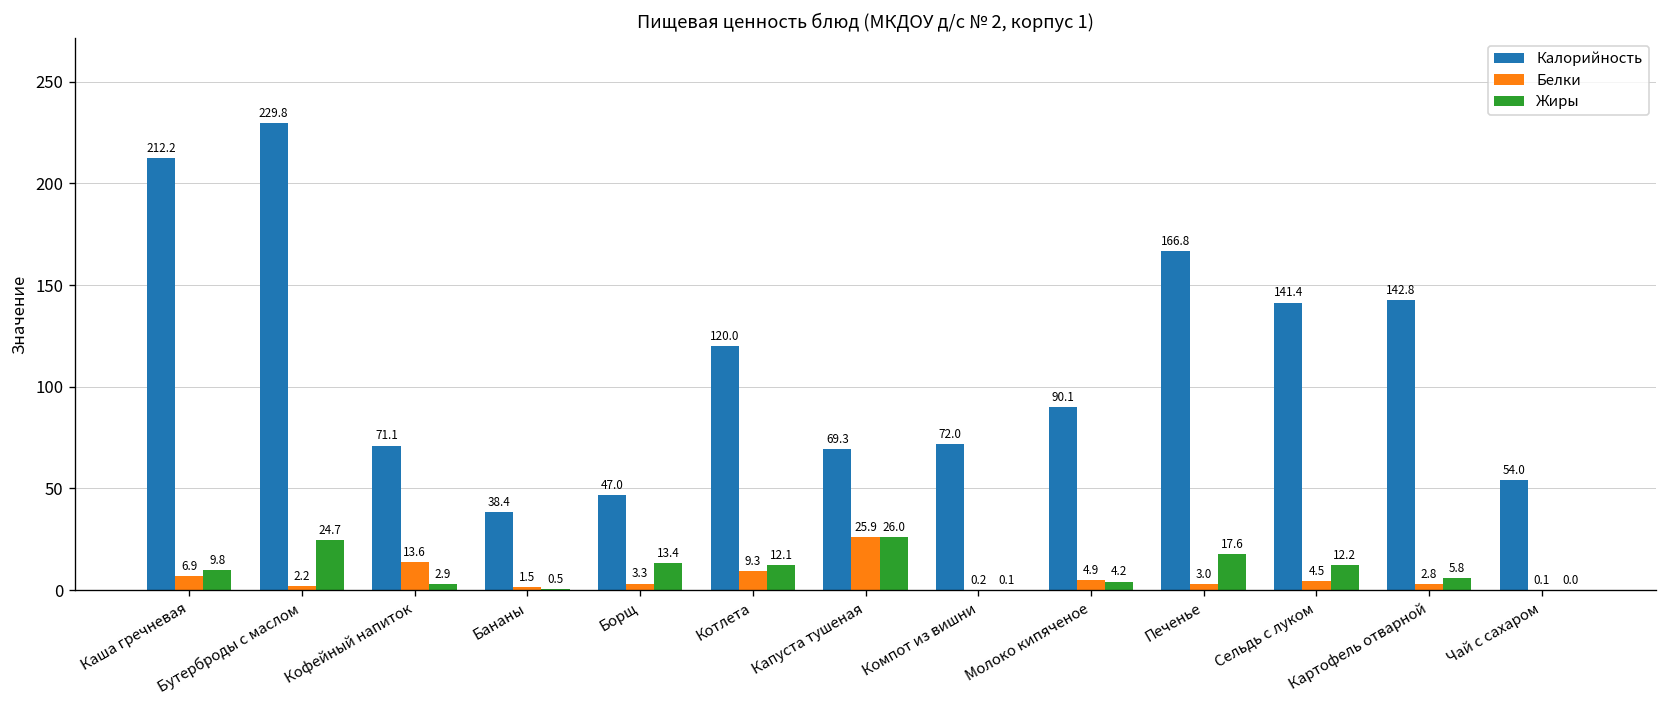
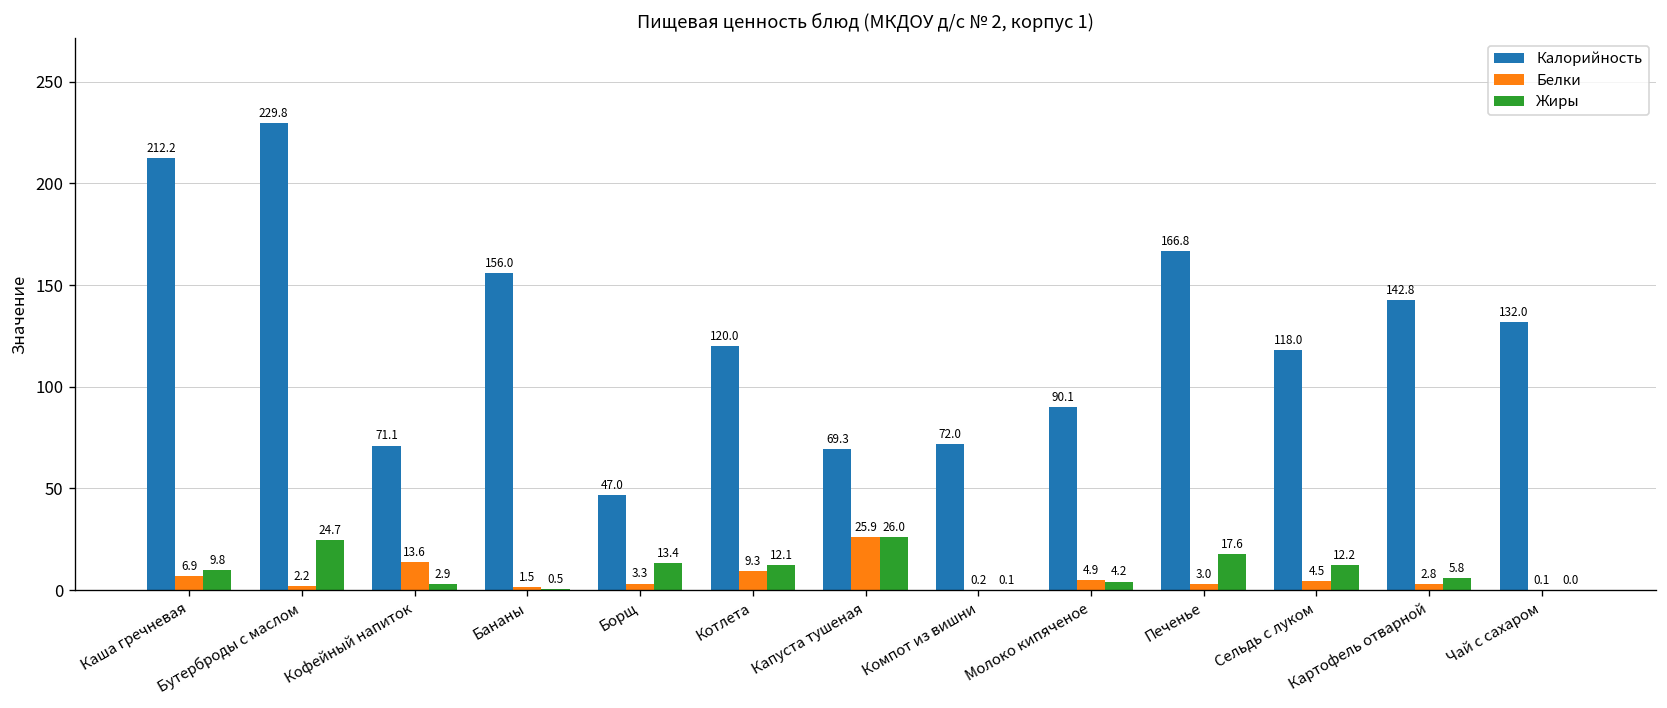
  {
    "Калорийность": {
      "Каша гречневая": 212.2,
      "Бутерброды с маслом": 229.8,
      "Кофейный напиток": 71.1,
-     "Бананы": 38.4,
+     "Бананы": 156.0,
      "Борщ": 47.0,
      "Котлета": 120.0,
      "Капуста тушеная": 69.3,
      "Компот из вишни": 72.0,
      "Молоко кипяченое": 90.1,
      "Печенье": 166.8,
-     "Сельдь с луком": 141.4,
+     "Сельдь с луком": 118.0,
      "Картофель отварной": 142.8,
-     "Чай с сахаром": 54.0
+     "Чай с сахаром": 132.0
    },
    "Белки": {
      "Каша гречневая": 6.9,
      "Бутерброды с маслом": 2.2,
      "Кофейный напиток": 13.6,
      "Бананы": 1.5,
      "Борщ": 3.3,
      "Котлета": 9.3,
      "Капуста тушеная": 25.9,
      "Компот из вишни": 0.2,
      "Молоко кипяченое": 4.9,
      "Печенье": 3.0,
      "Сельдь с луком": 4.5,
      "Картофель отварной": 2.8,
      "Чай с сахаром": 0.1
    },
    "Жиры": {
      "Каша гречневая": 9.8,
      "Бутерброды с маслом": 24.7,
      "Кофейный напиток": 2.9,
      "Бананы": 0.5,
      "Борщ": 13.4,
      "Котлета": 12.1,
      "Капуста тушеная": 26.0,
      "Компот из вишни": 0.1,
      "Молоко кипяченое": 4.2,
      "Печенье": 17.6,
      "Сельдь с луком": 12.2,
      "Картофель отварной": 5.8,
      "Чай с сахаром": 0.0
    }
  }
